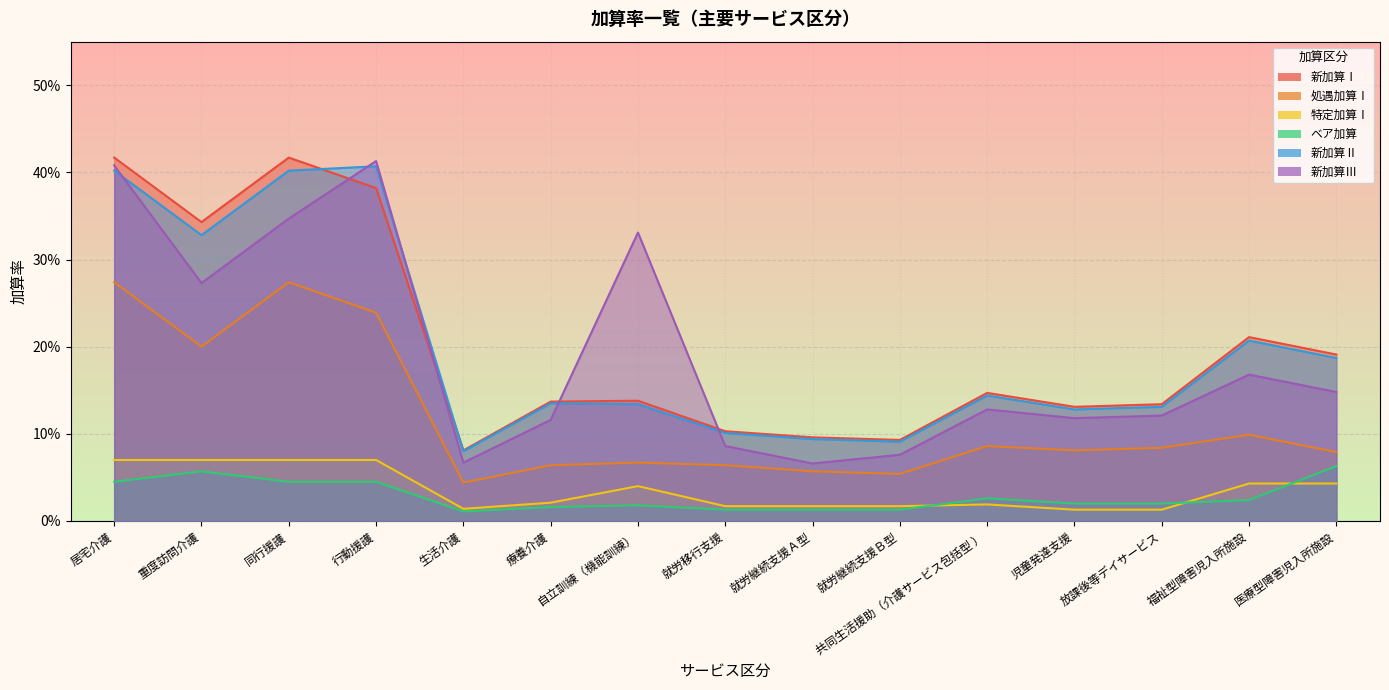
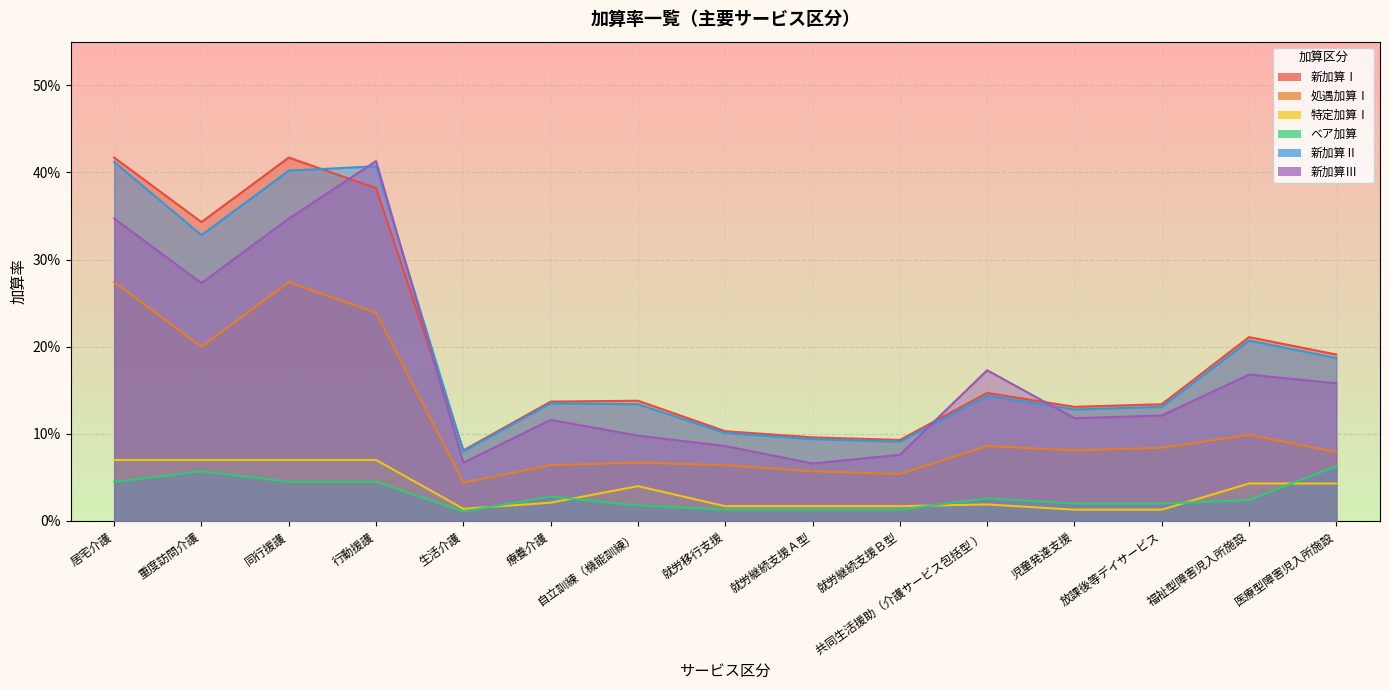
  {
    "ベア加算": {
      "居宅介護": "5%",
      "重度訪問介護": "6%",
      "同行援護": "5%",
      "行動援護": "5%",
      "生活介護": "1%",
-     "療養介護": "2%",
+     "療養介護": "3%",
      "自立訓練（機能訓練）": "2%",
      "就労移行支援": "1%",
      "就労継続支援Ａ型": "1%",
      "就労継続支援Ｂ型": "1%",
      "共同生活援助（介護サービス包括型 ）": "3%",
      "児童発達支援": "2%",
      "放課後等デイサービス": "2%",
      "福祉型障害児入所施設": "2%",
      "医療型障害児入所施設": "6%"
    },
    "新加算Ⅱ": {
-     "居宅介護": "40%",
+     "居宅介護": "41%",
      "重度訪問介護": "33%",
      "同行援護": "40%",
      "行動援護": "41%",
      "自立訓練（機能訓練）": "13%",
      "共同生活援助（介護サービス包括型 ）": "14%",
      "児童発達支援": "13%",
      "放課後等デイサービス": "13%",
      "福祉型障害児入所施設": "21%",
      "医療型障害児入所施設": "19%"
    },
    "新加算Ⅲ": {
-     "居宅介護": "41%",
+     "居宅介護": "35%",
      "重度訪問介護": "27%",
      "同行援護": "35%",
      "行動援護": "41%",
      "生活介護": "7%",
      "療養介護": "12%",
-     "自立訓練（機能訓練）": "33%",
+     "自立訓練（機能訓練）": "10%",
      "就労移行支援": "9%",
      "就労継続支援Ａ型": "7%",
      "就労継続支援Ｂ型": "8%",
-     "共同生活援助（介護サービス包括型 ）": "13%",
+     "共同生活援助（介護サービス包括型 ）": "17%",
      "児童発達支援": "12%",
      "放課後等デイサービス": "12%",
      "福祉型障害児入所施設": "17%",
-     "医療型障害児入所施設": "15%"
+     "医療型障害児入所施設": "16%"
    }
  }
